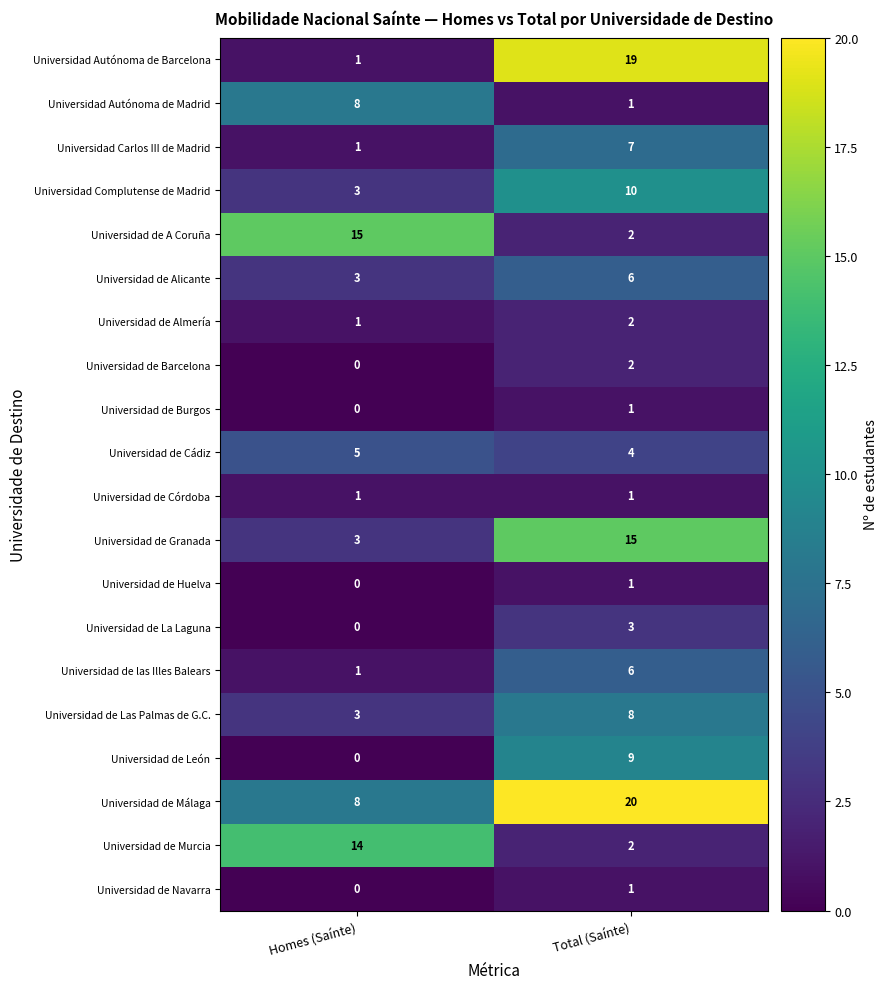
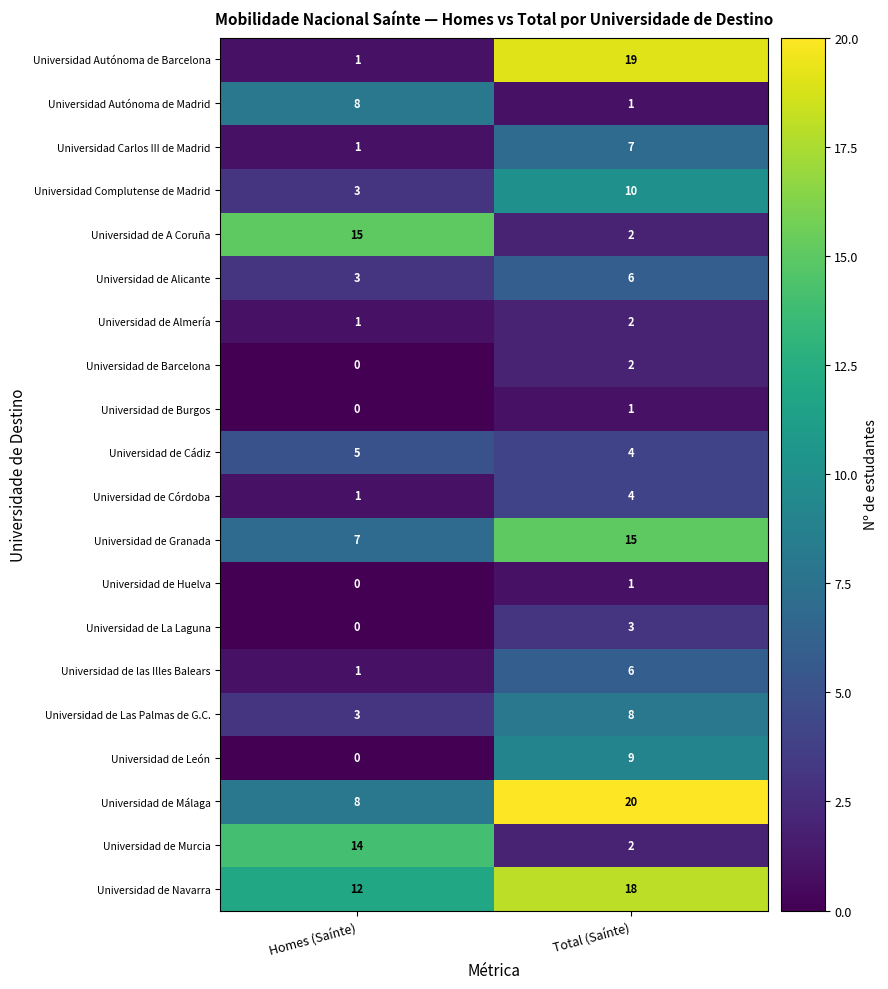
  {
    "Universidad Autónoma de Barcelona": {
      "Homes (Saínte)": 1,
      "Total (Saínte)": 19
    },
    "Universidad Autónoma de Madrid": {
      "Homes (Saínte)": 8,
      "Total (Saínte)": 1
    },
    "Universidad Carlos III de Madrid": {
      "Homes (Saínte)": 1,
      "Total (Saínte)": 7
    },
    "Universidad Complutense de Madrid": {
      "Homes (Saínte)": 3,
      "Total (Saínte)": 10
    },
    "Universidad de A Coruña": {
      "Homes (Saínte)": 15,
      "Total (Saínte)": 2
    },
    "Universidad de Alicante": {
      "Homes (Saínte)": 3,
      "Total (Saínte)": 6
    },
    "Universidad de Almería": {
      "Homes (Saínte)": 1,
      "Total (Saínte)": 2
    },
    "Universidad de Barcelona": {
      "Homes (Saínte)": 0,
      "Total (Saínte)": 2
    },
    "Universidad de Burgos": {
      "Homes (Saínte)": 0,
      "Total (Saínte)": 1
    },
    "Universidad de Cádiz": {
      "Homes (Saínte)": 5,
      "Total (Saínte)": 4
    },
    "Universidad de Córdoba": {
      "Homes (Saínte)": 1,
-     "Total (Saínte)": 1
+     "Total (Saínte)": 4
    },
    "Universidad de Granada": {
-     "Homes (Saínte)": 3,
+     "Homes (Saínte)": 7,
      "Total (Saínte)": 15
    },
    "Universidad de Huelva": {
      "Homes (Saínte)": 0,
      "Total (Saínte)": 1
    },
    "Universidad de La Laguna": {
      "Homes (Saínte)": 0,
      "Total (Saínte)": 3
    },
    "Universidad de las Illes Balears": {
      "Homes (Saínte)": 1,
      "Total (Saínte)": 6
    },
    "Universidad de Las Palmas de G.C.": {
      "Homes (Saínte)": 3,
      "Total (Saínte)": 8
    },
    "Universidad de León": {
      "Homes (Saínte)": 0,
      "Total (Saínte)": 9
    },
    "Universidad de Málaga": {
      "Homes (Saínte)": 8,
      "Total (Saínte)": 20
    },
    "Universidad de Murcia": {
      "Homes (Saínte)": 14,
      "Total (Saínte)": 2
    },
    "Universidad de Navarra": {
-     "Homes (Saínte)": 0,
-     "Total (Saínte)": 1
+     "Homes (Saínte)": 12,
+     "Total (Saínte)": 18
    }
  }
